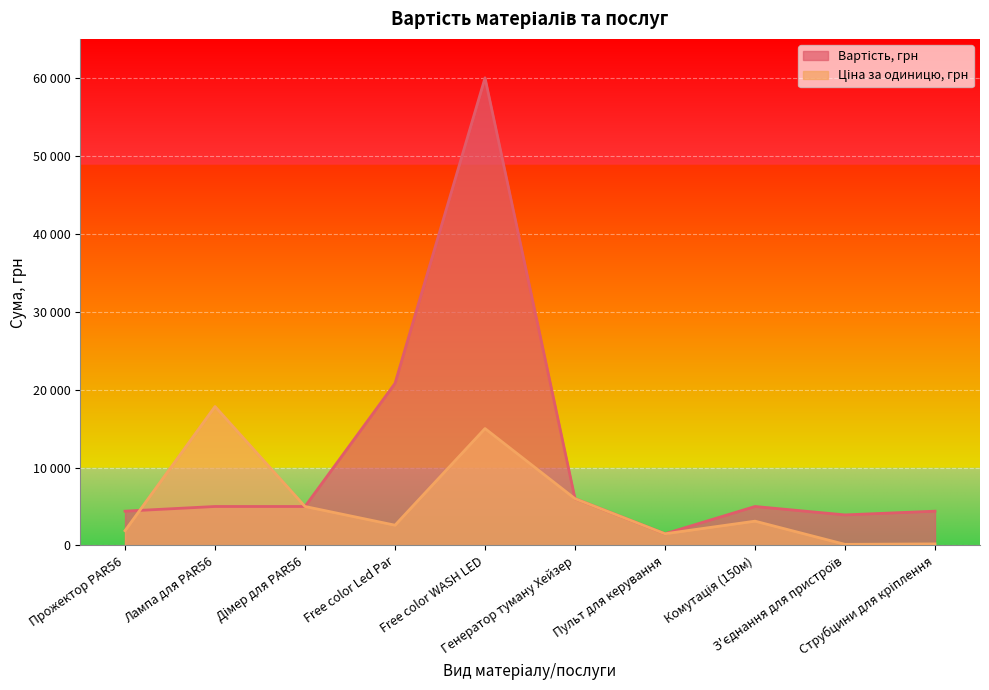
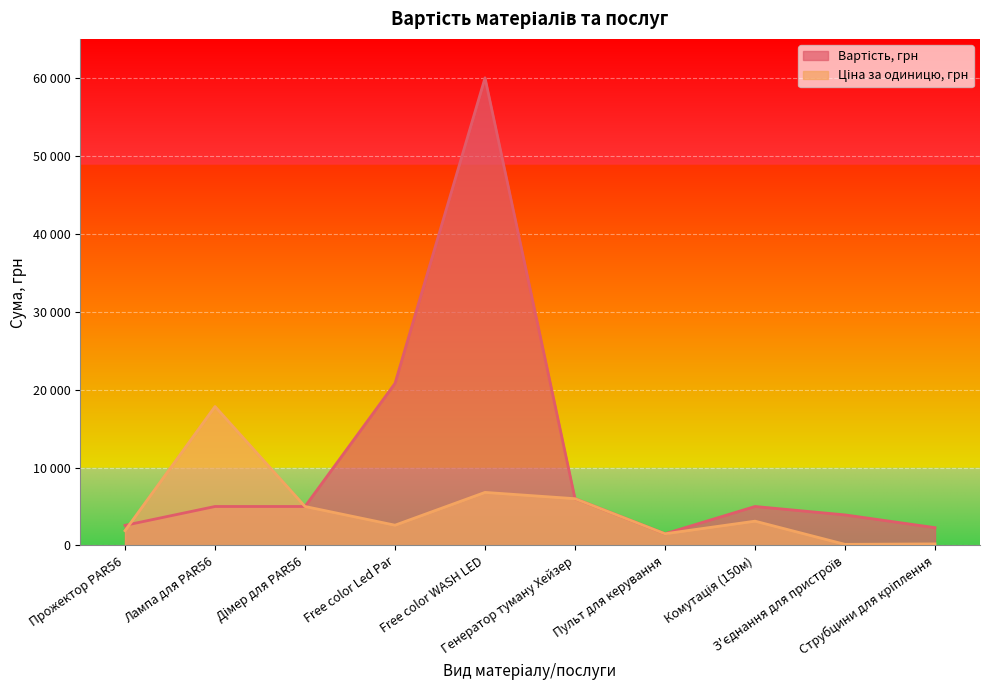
  {
    "Вартість, грн": {
-     "Прожектор PAR56": 4000,
+     "Прожектор PAR56": 3000,
      "Лампа для PAR56": 5000,
      "Free color Led Par": 21000,
      "Free color WASH LED": 60000,
      "Комутація (150м)": 5000,
      "З'єднання для пристроїв": 4000,
-     "Струбцини для кріплення": 4000
+     "Струбцини для кріплення": 2000
    },
    "Ціна за одиницю, грн": {
      "Прожектор PAR56": 2000,
      "Лампа для PAR56": 18000,
      "Free color Led Par": 3000,
-     "Free color WASH LED": 15000,
+     "Free color WASH LED": 7000,
      "Комутація (150м)": 3000,
      "З'єднання для пристроїв": 0,
      "Струбцини для кріплення": 0
    }
  }
